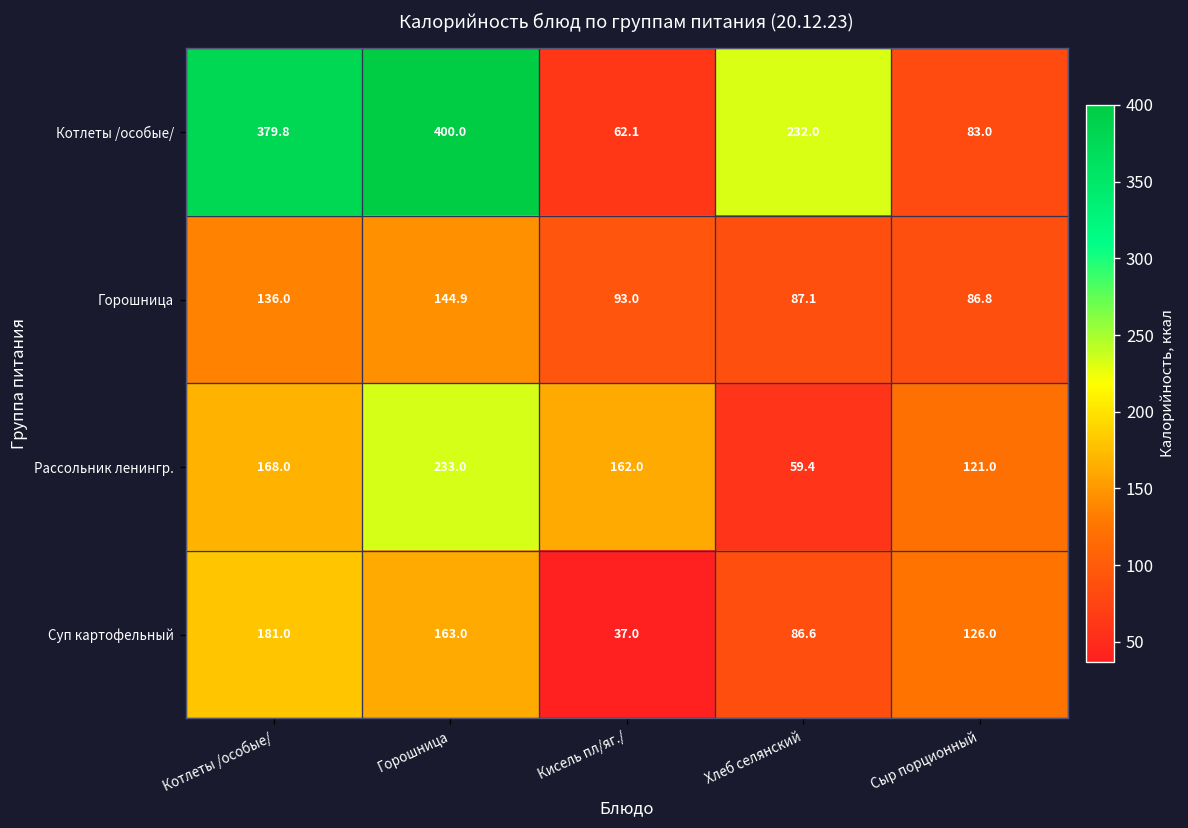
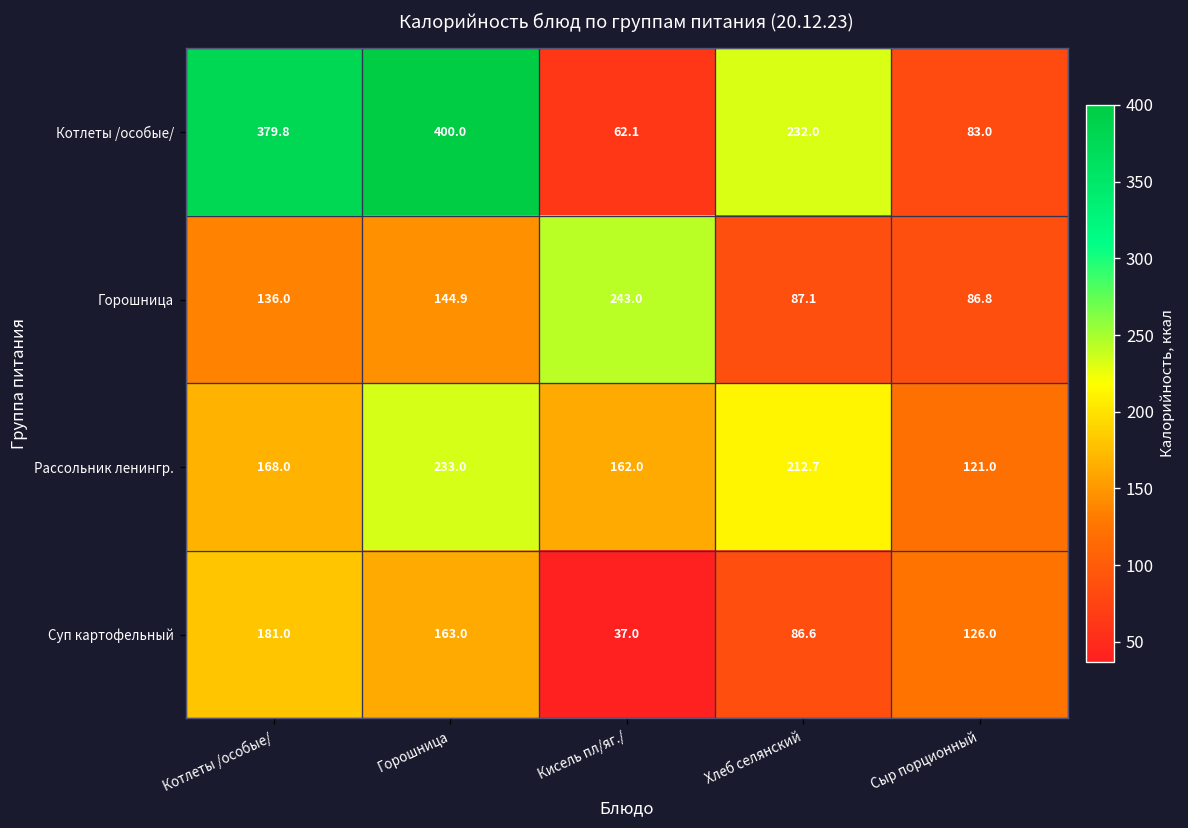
  {
    "Котлеты /особые/": {
      "Котлеты /особые/": 379.8,
      "Горошница": 400.0,
      "Кисель пл/яг./": 62.1,
      "Хлеб селянский": 232.0,
      "Сыр порционный": 83.0
    },
    "Горошница": {
      "Котлеты /особые/": 136.0,
      "Горошница": 144.9,
-     "Кисель пл/яг./": 93.0,
+     "Кисель пл/яг./": 243.0,
      "Хлеб селянский": 87.1,
      "Сыр порционный": 86.8
    },
    "Рассольник ленингр.": {
      "Котлеты /особые/": 168.0,
      "Горошница": 233.0,
      "Кисель пл/яг./": 162.0,
-     "Хлеб селянский": 59.4,
+     "Хлеб селянский": 212.7,
      "Сыр порционный": 121.0
    },
    "Суп картофельный": {
      "Котлеты /особые/": 181.0,
      "Горошница": 163.0,
      "Кисель пл/яг./": 37.0,
      "Хлеб селянский": 86.6,
      "Сыр порционный": 126.0
    }
  }
